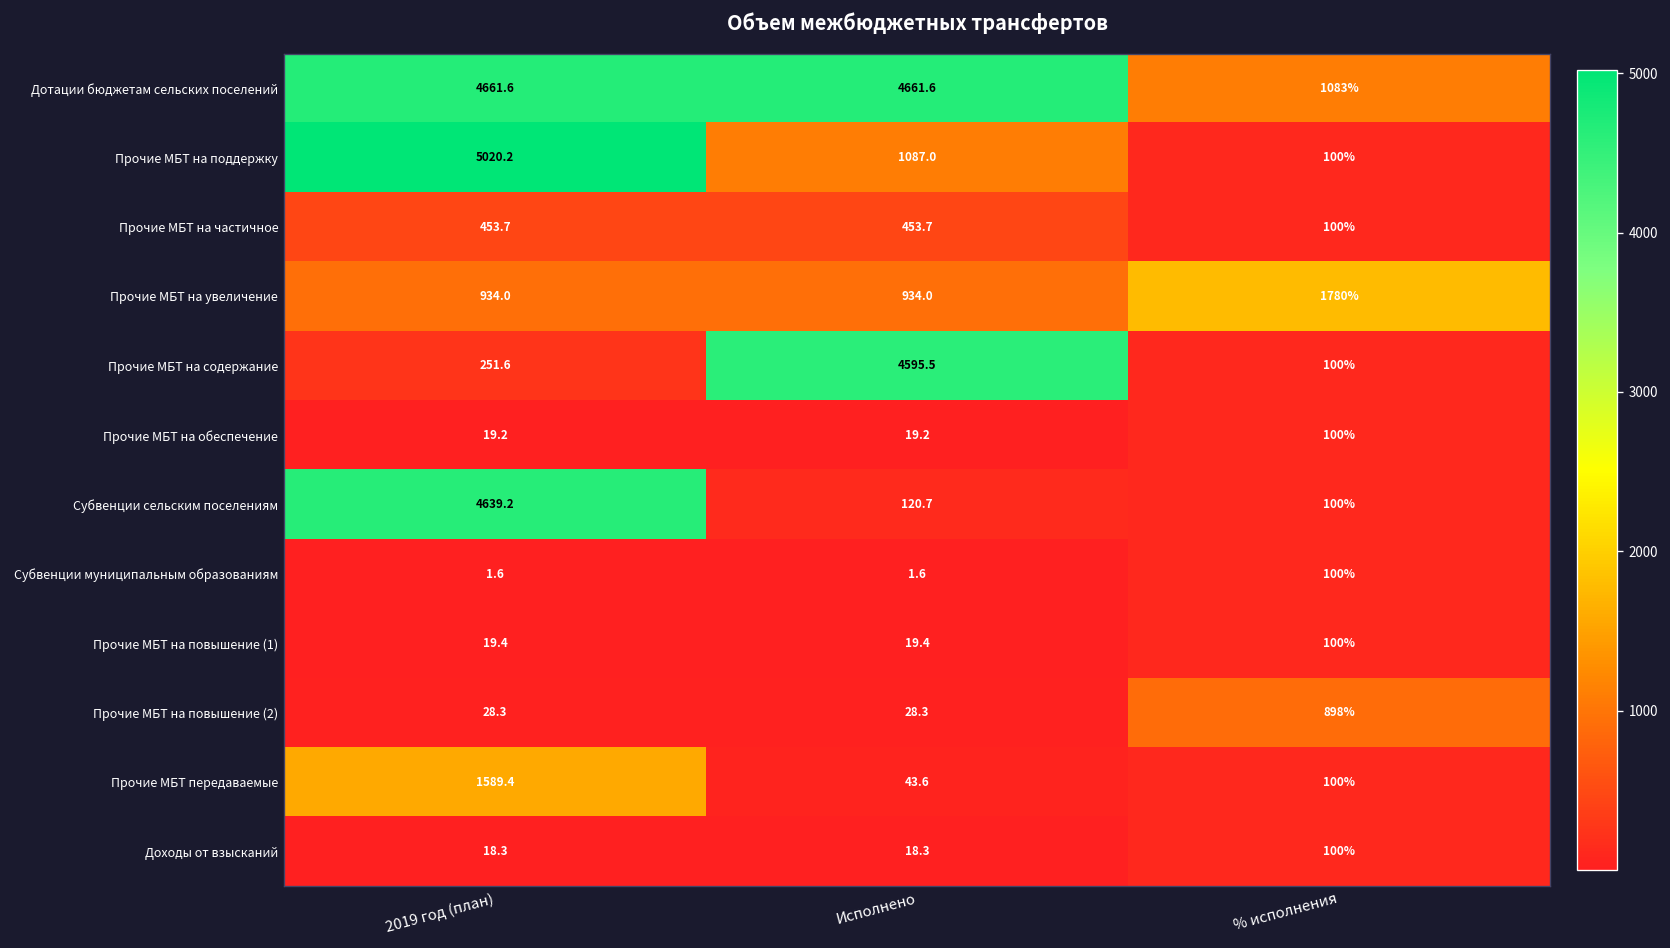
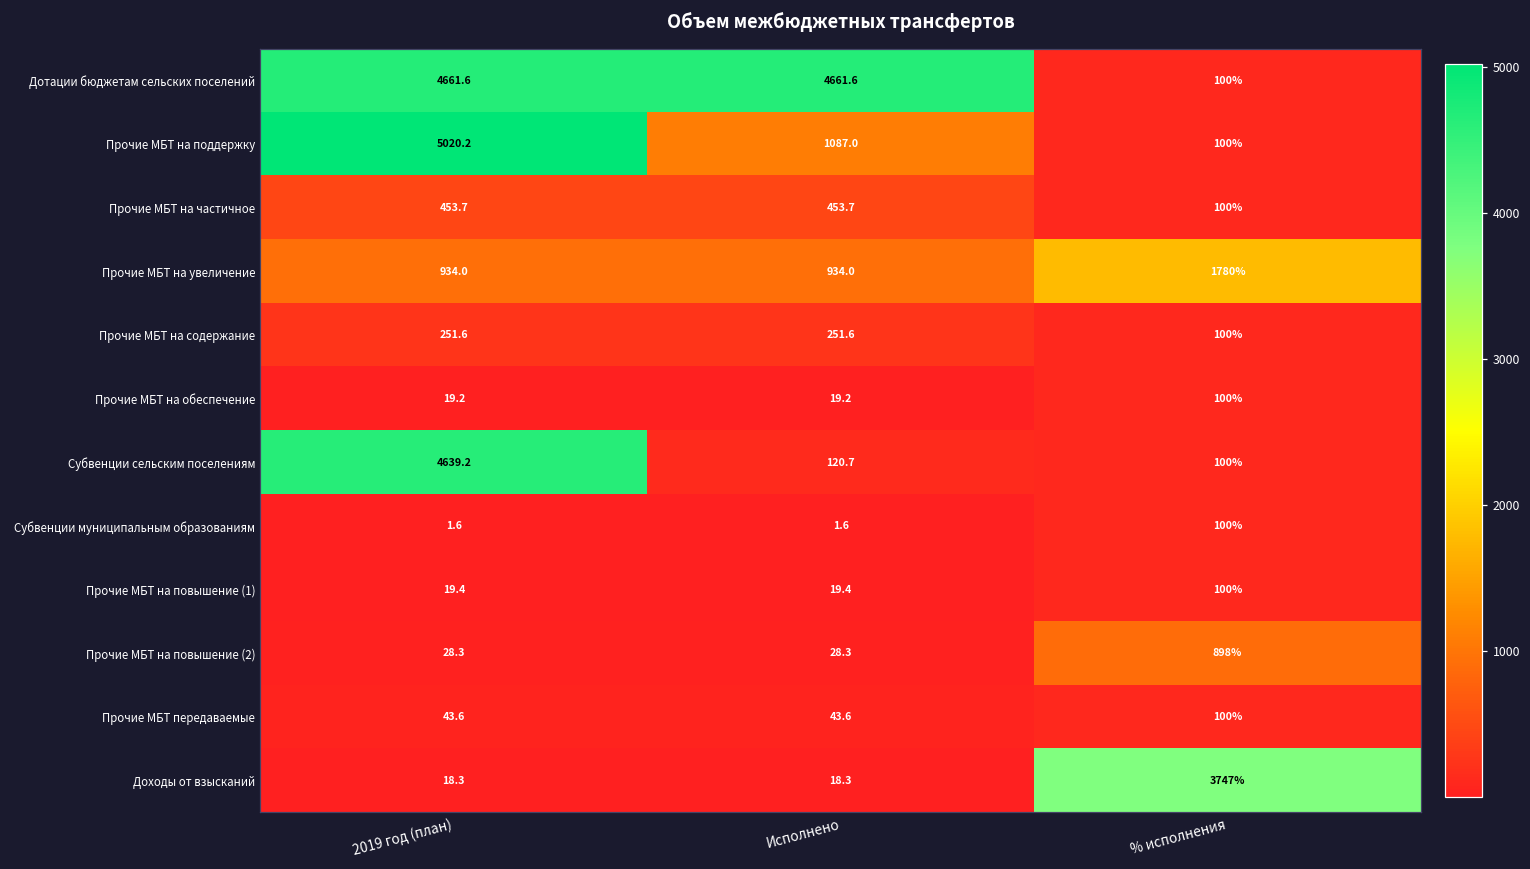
  {
    "Дотации бюджетам сельских поселений": {
      "2019 год (план)": "4661.6",
      "Исполнено": "4661.6",
-     "% исполнения": "1083%"
+     "% исполнения": "100%"
    },
    "Прочие МБТ на поддержку": {
      "2019 год (план)": "5020.2",
      "Исполнено": "1087.0",
      "% исполнения": "100%"
    },
    "Прочие МБТ на частичное": {
      "2019 год (план)": "453.7",
      "Исполнено": "453.7",
      "% исполнения": "100%"
    },
    "Прочие МБТ на увеличение": {
      "2019 год (план)": "934.0",
      "Исполнено": "934.0",
      "% исполнения": "1780%"
    },
    "Прочие МБТ на содержание": {
      "2019 год (план)": "251.6",
-     "Исполнено": "4595.5",
+     "Исполнено": "251.6",
      "% исполнения": "100%"
    },
    "Прочие МБТ на обеспечение": {
      "2019 год (план)": "19.2",
      "Исполнено": "19.2",
      "% исполнения": "100%"
    },
    "Субвенции сельским поселениям": {
      "2019 год (план)": "4639.2",
      "Исполнено": "120.7",
      "% исполнения": "100%"
    },
    "Субвенции муниципальным образованиям": {
      "2019 год (план)": "1.6",
      "Исполнено": "1.6",
      "% исполнения": "100%"
    },
    "Прочие МБТ на повышение (1)": {
      "2019 год (план)": "19.4",
      "Исполнено": "19.4",
      "% исполнения": "100%"
    },
    "Прочие МБТ на повышение (2)": {
      "2019 год (план)": "28.3",
      "Исполнено": "28.3",
      "% исполнения": "898%"
    },
    "Прочие МБТ передаваемые": {
-     "2019 год (план)": "1589.4",
+     "2019 год (план)": "43.6",
      "Исполнено": "43.6",
      "% исполнения": "100%"
    },
    "Доходы от взысканий": {
      "2019 год (план)": "18.3",
      "Исполнено": "18.3",
-     "% исполнения": "100%"
+     "% исполнения": "3747%"
    }
  }
